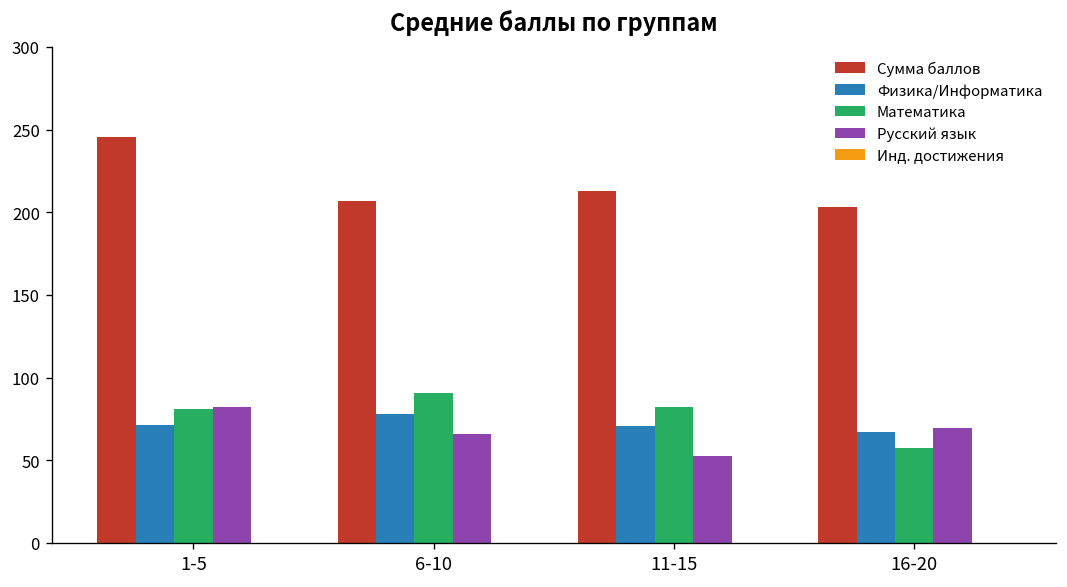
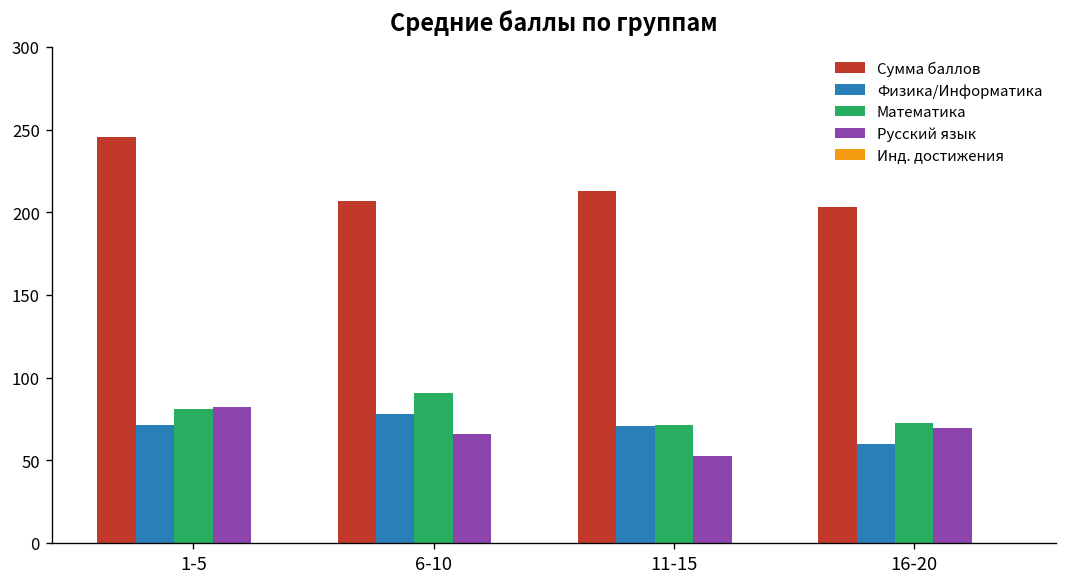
  {
    "Сумма баллов": {
      "1-5": 245,
      "6-10": 207,
      "11-15": 213,
      "16-20": 203
    },
    "Физика/Информатика": {
      "1-5": 71,
      "6-10": 78,
      "11-15": 71,
-     "16-20": 67
+     "16-20": 60
    },
    "Математика": {
      "1-5": 81,
      "6-10": 91,
-     "11-15": 82,
-     "16-20": 57
+     "11-15": 72,
+     "16-20": 73
    },
    "Русский язык": {
      "1-5": 82,
      "6-10": 66,
      "11-15": 53,
      "16-20": 69
    },
    "Инд. достижения": {
      "1-5": 0,
      "6-10": 0,
      "11-15": 0,
      "16-20": 0
    }
  }
